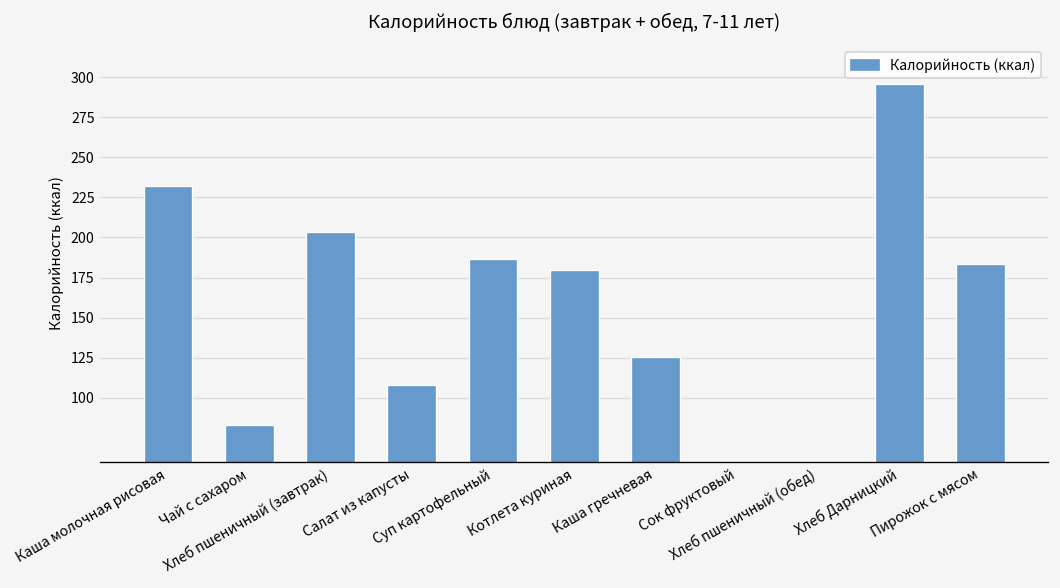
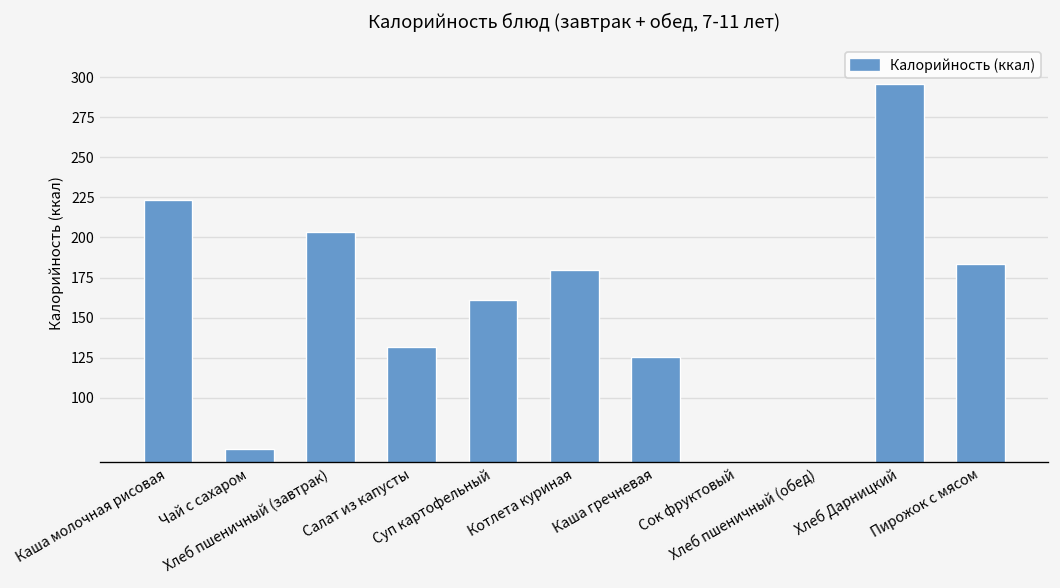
  {
-   "Каша молочная рисовая": 232,
-   "Чай с сахаром": 83,
+   "Каша молочная рисовая": 223,
+   "Чай с сахаром": 68,
    "Хлеб пшеничный (завтрак)": 203,
-   "Салат из капусты": 108,
-   "Суп картофельный": 186,
+   "Салат из капусты": 131,
+   "Суп картофельный": 161,
    "Котлета куриная": 179,
    "Каша гречневая": 125,
    "Хлеб Дарницкий": 296,
    "Пирожок с мясом": 183
  }
